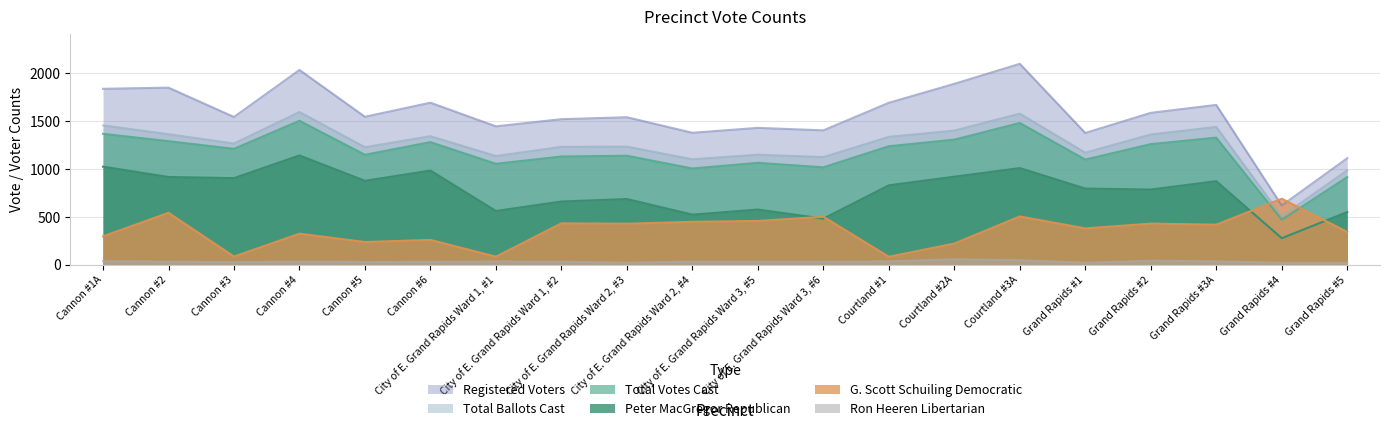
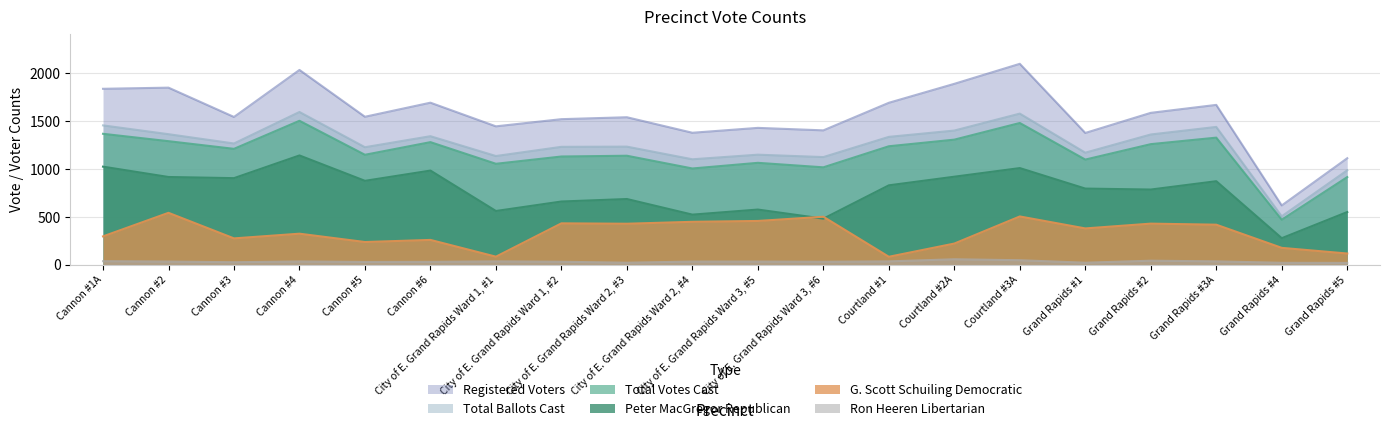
  {
    "G. Scott Schuiling Democratic": {
      "Cannon #1A": 300,
      "Cannon #2": 500,
-     "Cannon #3": 100,
+     "Cannon #3": 300,
      "Cannon #4": 300,
      "Cannon #5": 200,
      "Cannon #6": 300,
      "City of E. Grand Rapids Ward 1, #1": 100,
      "City of E. Grand Rapids Ward 1, #2": 400,
      "City of E. Grand Rapids Ward 2, #3": 400,
      "City of E. Grand Rapids Ward 2, #4": 400,
      "City of E. Grand Rapids Ward 3, #5": 500,
      "Courtland #1": 100,
      "Courtland #2A": 200,
      "Courtland #3A": 500,
      "Grand Rapids #1": 400,
      "Grand Rapids #2": 400,
      "Grand Rapids #3A": 400,
-     "Grand Rapids #4": 700,
-     "Grand Rapids #5": 300
+     "Grand Rapids #4": 200,
+     "Grand Rapids #5": 100
    }
  }
